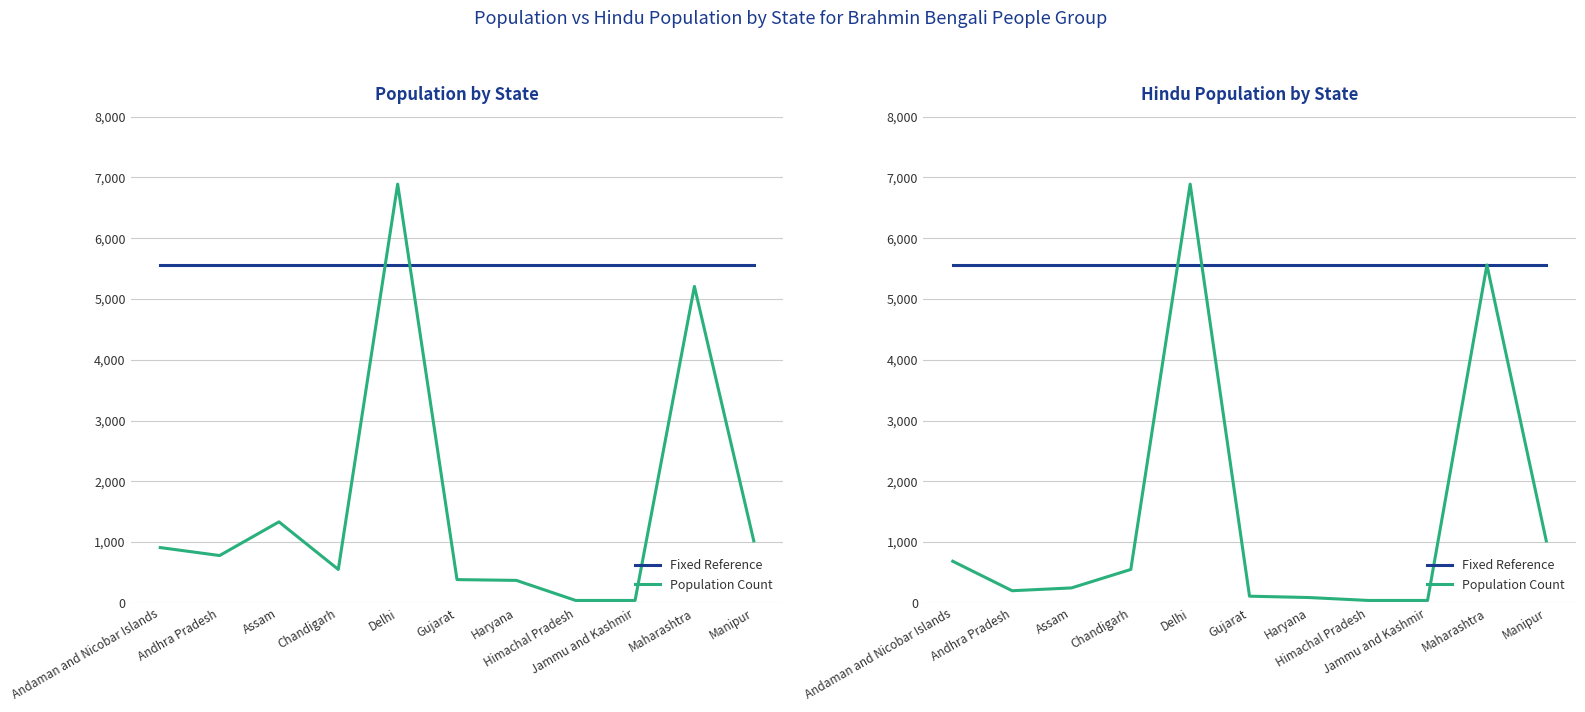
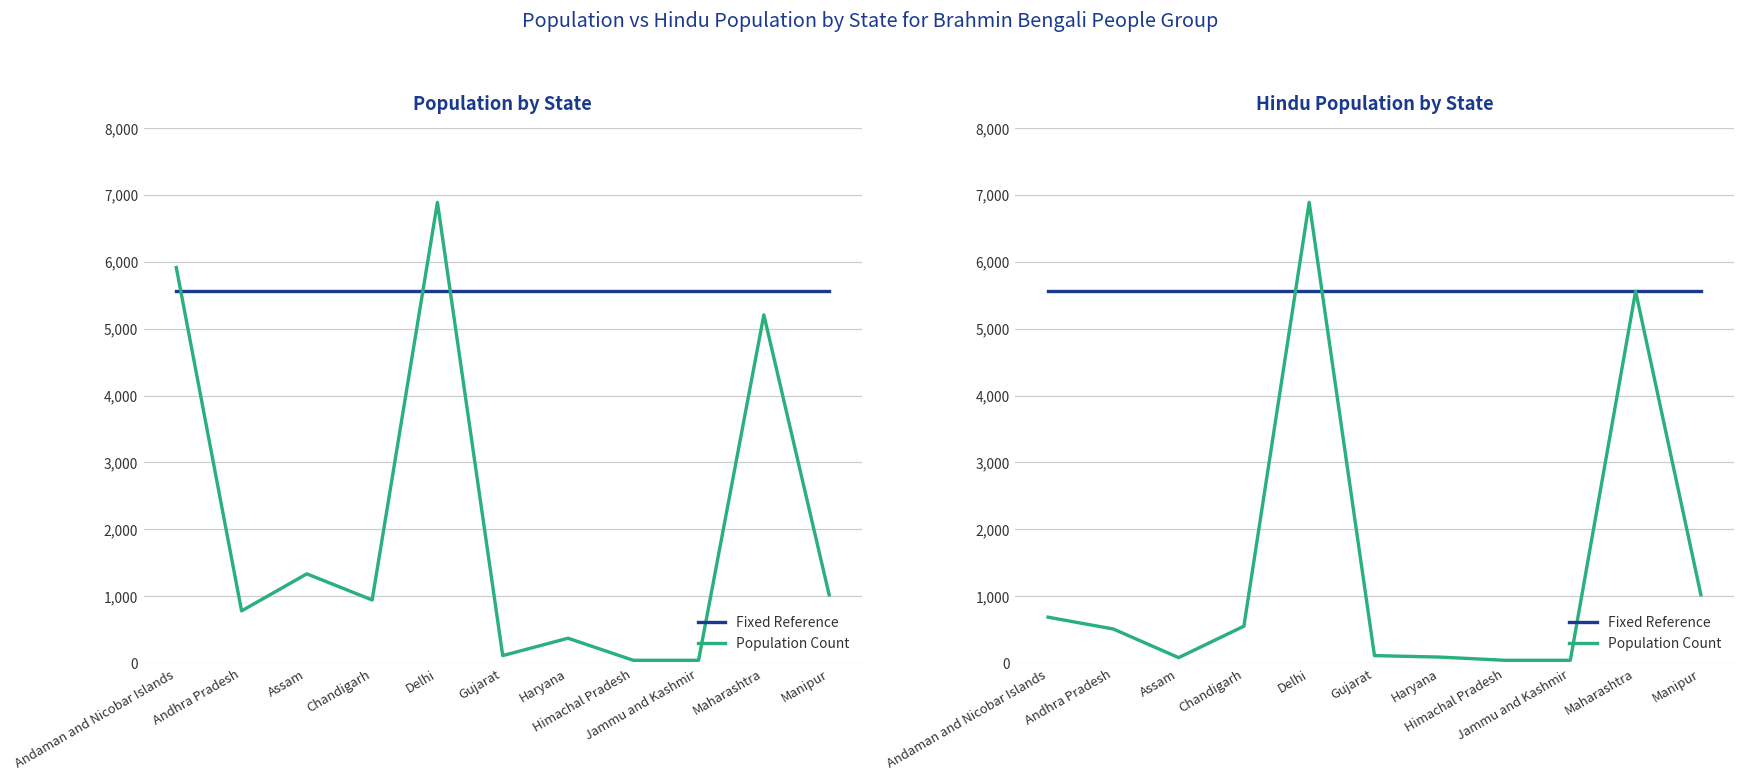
  {
    "Population by State": {
      "Fixed Reference": {
        "Andaman and Nicobar Islands": "5,600",
        "Andhra Pradesh": "5,600",
        "Assam": "5,600",
        "Chandigarh": "5,600",
        "Delhi": "5,600",
        "Gujarat": "5,600",
        "Haryana": "5,600",
        "Himachal Pradesh": "5,600",
        "Jammu and Kashmir": "5,600",
        "Maharashtra": "5,600",
        "Manipur": "5,600"
      },
      "Population Count": {
-       "Andaman and Nicobar Islands": "900",
+       "Andaman and Nicobar Islands": "5,900",
        "Andhra Pradesh": "800",
        "Assam": "1,300",
-       "Chandigarh": "600",
+       "Chandigarh": "900",
        "Delhi": "6,900",
-       "Gujarat": "400",
+       "Gujarat": "100",
        "Haryana": "400",
        "Himachal Pradesh": "0",
        "Jammu and Kashmir": "0",
        "Maharashtra": "5,200",
        "Manipur": "1,000"
      }
    },
    "Hindu Population by State": {
      "Fixed Reference": {
        "Andaman and Nicobar Islands": "5,600",
        "Andhra Pradesh": "5,600",
        "Assam": "5,600",
        "Chandigarh": "5,600",
        "Delhi": "5,600",
        "Gujarat": "5,600",
        "Haryana": "5,600",
        "Himachal Pradesh": "5,600",
        "Jammu and Kashmir": "5,600",
        "Manipur": "5,600"
      },
      "Population Count": {
        "Andaman and Nicobar Islands": "700",
-       "Andhra Pradesh": "200",
-       "Assam": "200",
+       "Andhra Pradesh": "500",
+       "Assam": "100",
        "Chandigarh": "600",
        "Delhi": "6,900",
        "Gujarat": "100",
        "Haryana": "100",
        "Himachal Pradesh": "0",
        "Jammu and Kashmir": "0",
        "Manipur": "1,000"
      }
    }
  }
